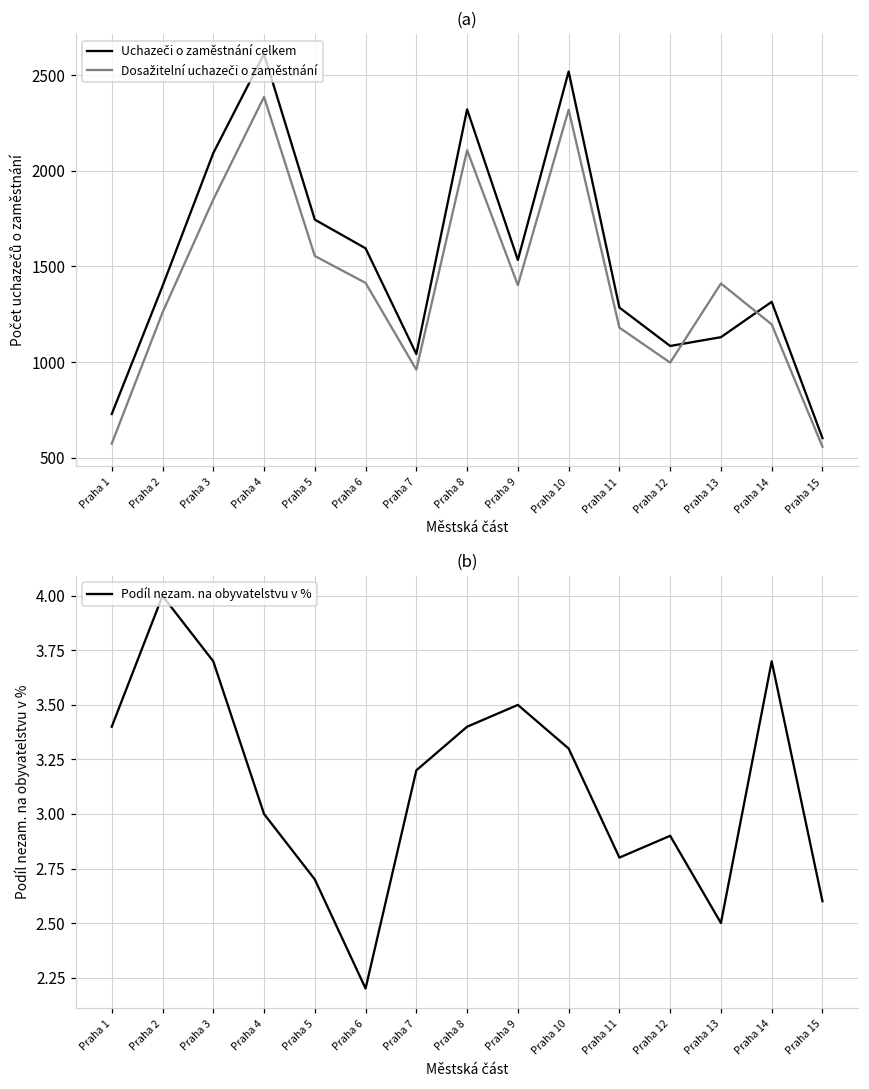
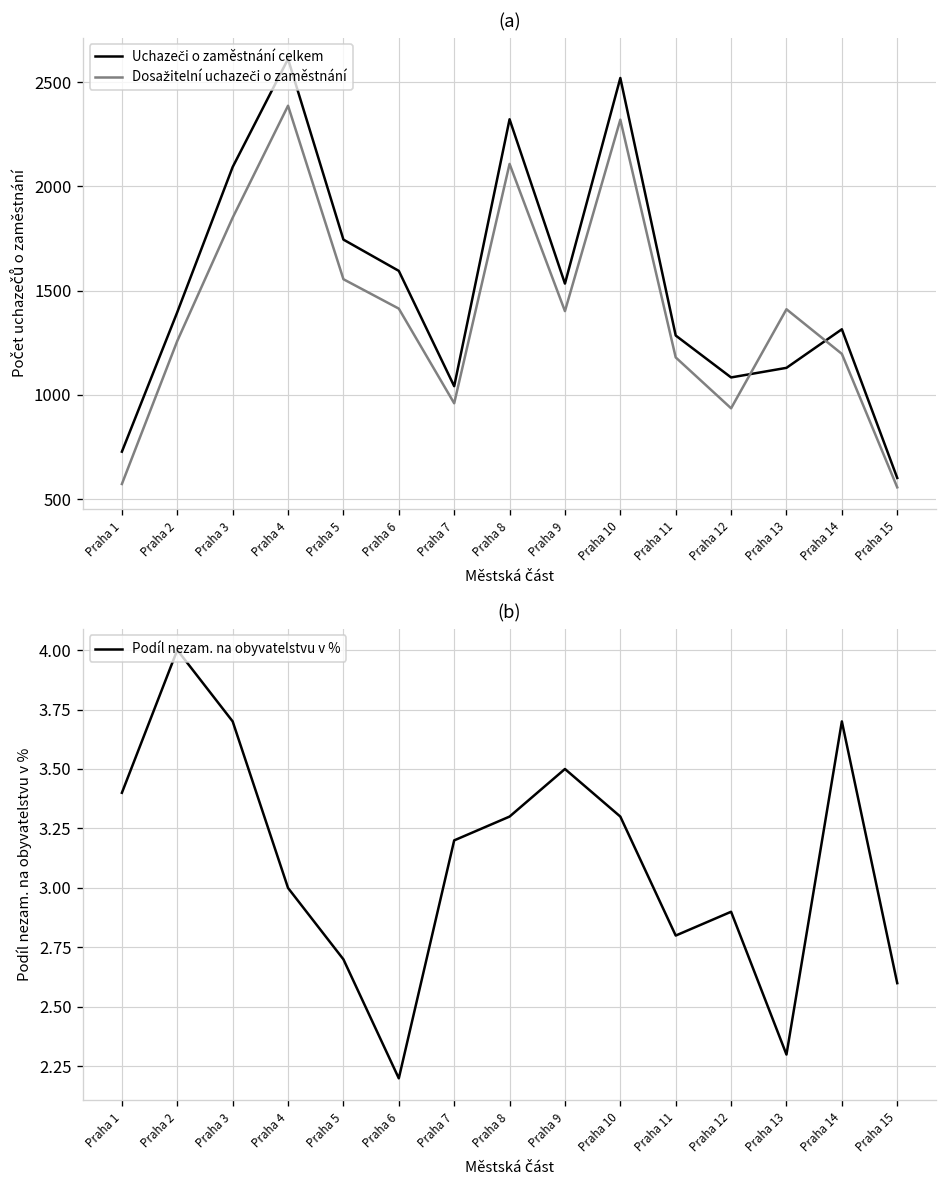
  {
    "(a)": {
      "Uchazeči o zaměstnání celkem": {
        "Praha 1": 730,
        "Praha 2": 1400,
        "Praha 3": 2090,
        "Praha 5": 1750,
        "Praha 6": 1600,
        "Praha 7": 1040,
        "Praha 8": 2320,
        "Praha 9": 1530,
        "Praha 10": 2520,
        "Praha 11": 1290,
        "Praha 12": 1080,
        "Praha 13": 1130,
        "Praha 14": 1320,
        "Praha 15": 600
      },
      "Dosažitelní uchazeči o zaměstnání": {
        "Praha 1": 570,
        "Praha 2": 1260,
        "Praha 3": 1850,
        "Praha 4": 2390,
        "Praha 5": 1560,
        "Praha 6": 1410,
        "Praha 7": 960,
        "Praha 8": 2110,
        "Praha 9": 1400,
        "Praha 10": 2320,
        "Praha 11": 1180,
-       "Praha 12": 1000,
+       "Praha 12": 940,
        "Praha 13": 1410,
        "Praha 14": 1200,
        "Praha 15": 560
      }
    },
    "(b)": {
      "Praha 1": 3.4,
      "Praha 3": 3.7,
      "Praha 4": 3.0,
      "Praha 5": 2.7,
      "Praha 6": 2.2,
      "Praha 7": 3.2,
-     "Praha 8": 3.4,
+     "Praha 8": 3.3,
      "Praha 9": 3.5,
      "Praha 10": 3.3,
      "Praha 11": 2.8,
      "Praha 12": 2.9,
-     "Praha 13": 2.5,
+     "Praha 13": 2.3,
      "Praha 14": 3.7,
      "Praha 15": 2.6
    }
  }
